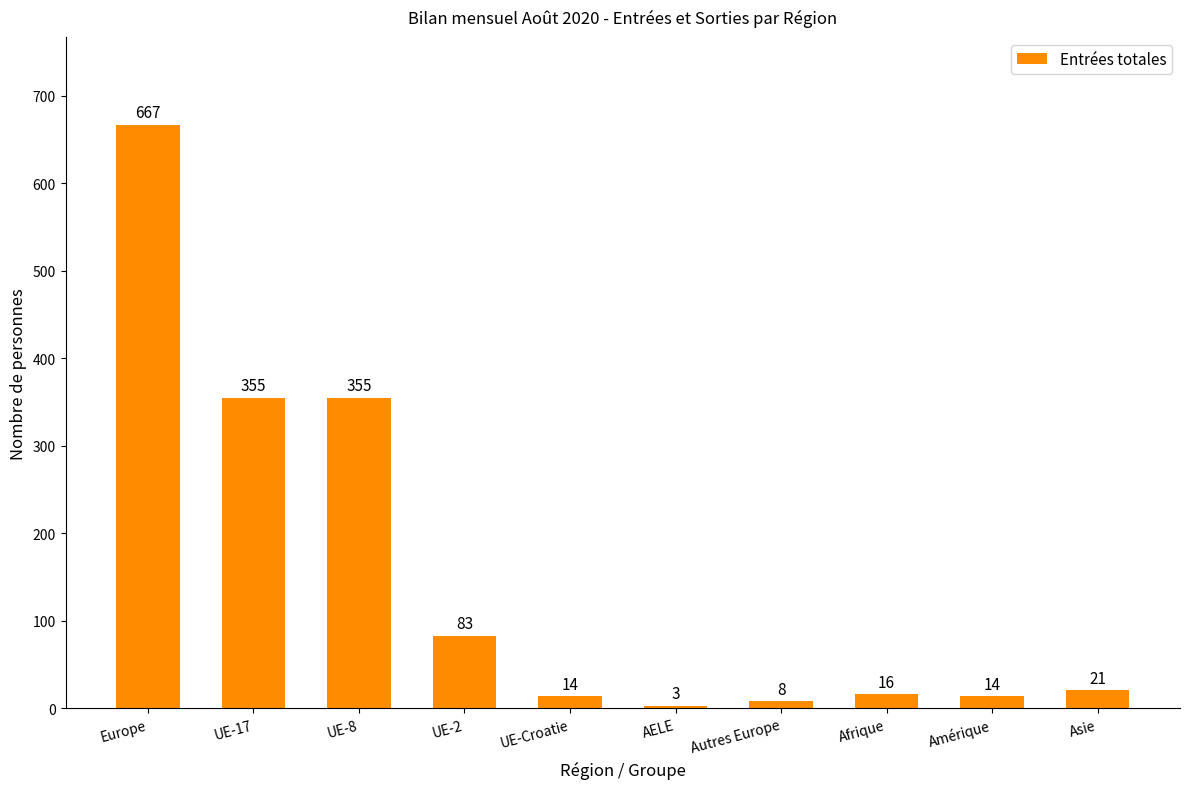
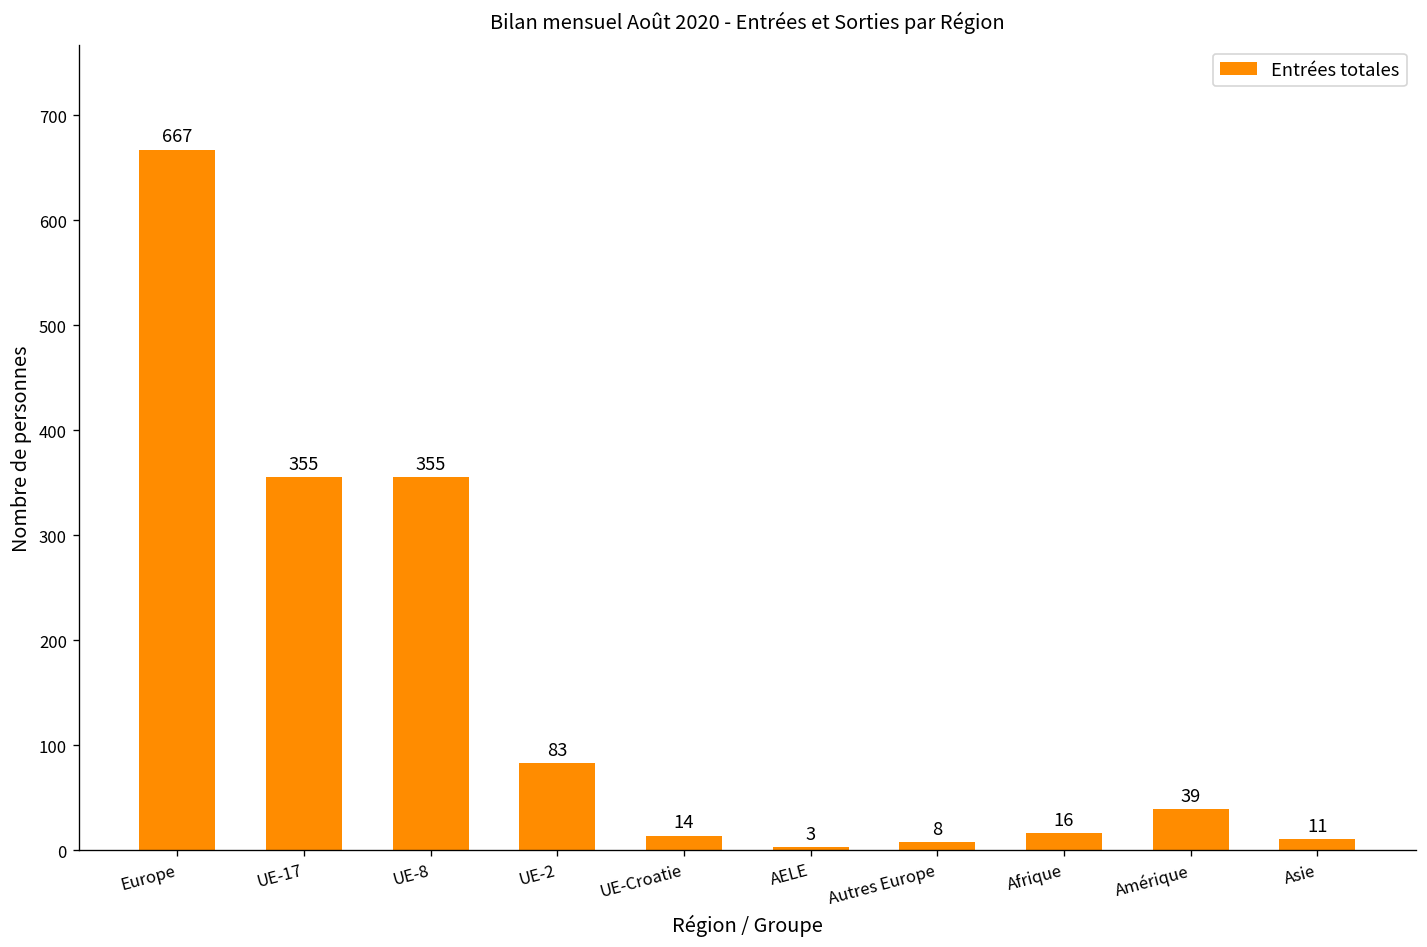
  {
    "Europe": 667,
    "UE-17": 355,
    "UE-8": 355,
    "UE-2": 83,
    "UE-Croatie": 14,
    "AELE": 3,
    "Autres Europe": 8,
    "Afrique": 16,
-   "Amérique": 14,
-   "Asie": 21
+   "Amérique": 39,
+   "Asie": 11
  }
